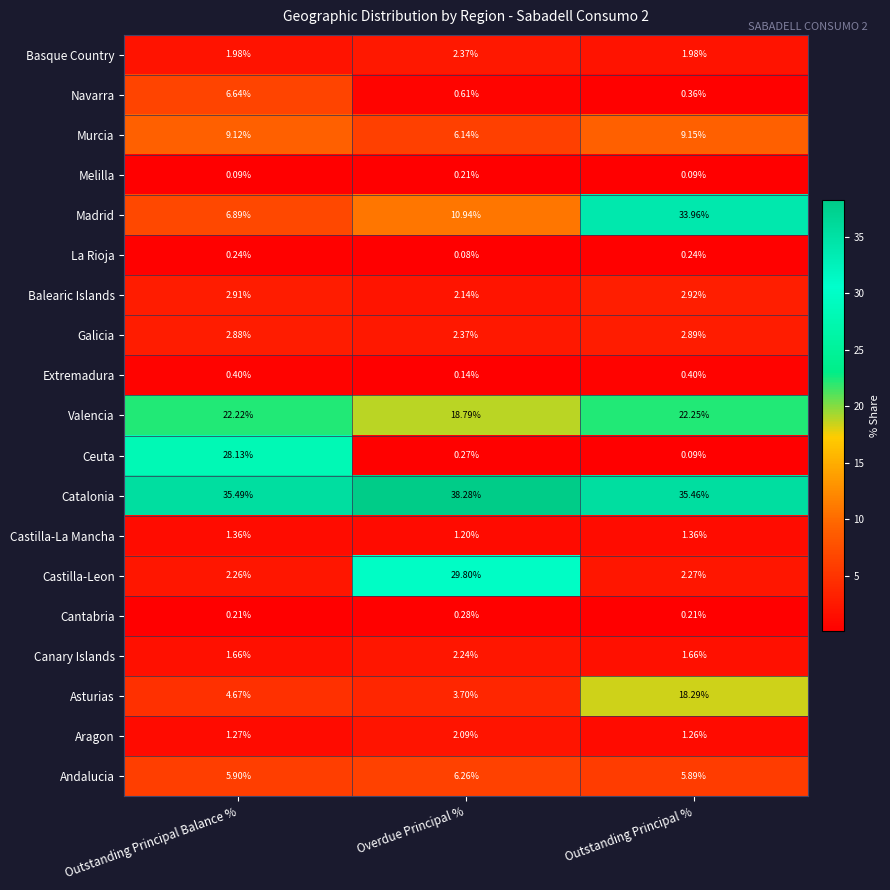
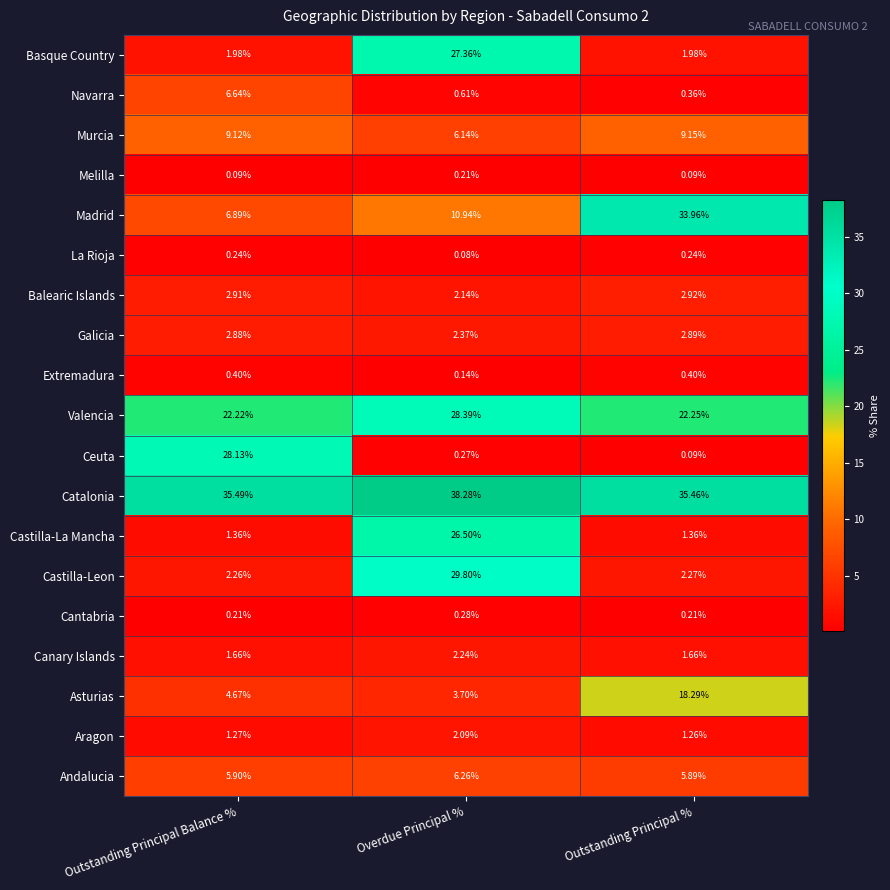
  {
    "Basque Country": {
      "Outstanding Principal Balance %": "1.98%",
-     "Overdue Principal %": "2.37%",
+     "Overdue Principal %": "27.36%",
      "Outstanding Principal %": "1.98%"
    },
    "Navarra": {
      "Outstanding Principal Balance %": "6.64%",
      "Overdue Principal %": "0.61%",
      "Outstanding Principal %": "0.36%"
    },
    "Murcia": {
      "Outstanding Principal Balance %": "9.12%",
      "Overdue Principal %": "6.14%",
      "Outstanding Principal %": "9.15%"
    },
    "Melilla": {
      "Outstanding Principal Balance %": "0.09%",
      "Overdue Principal %": "0.21%",
      "Outstanding Principal %": "0.09%"
    },
    "Madrid": {
      "Outstanding Principal Balance %": "6.89%",
      "Overdue Principal %": "10.94%",
      "Outstanding Principal %": "33.96%"
    },
    "La Rioja": {
      "Outstanding Principal Balance %": "0.24%",
      "Overdue Principal %": "0.08%",
      "Outstanding Principal %": "0.24%"
    },
    "Balearic Islands": {
      "Outstanding Principal Balance %": "2.91%",
      "Overdue Principal %": "2.14%",
      "Outstanding Principal %": "2.92%"
    },
    "Galicia": {
      "Outstanding Principal Balance %": "2.88%",
      "Overdue Principal %": "2.37%",
      "Outstanding Principal %": "2.89%"
    },
    "Extremadura": {
      "Outstanding Principal Balance %": "0.40%",
      "Overdue Principal %": "0.14%",
      "Outstanding Principal %": "0.40%"
    },
    "Valencia": {
      "Outstanding Principal Balance %": "22.22%",
-     "Overdue Principal %": "18.79%",
+     "Overdue Principal %": "28.39%",
      "Outstanding Principal %": "22.25%"
    },
    "Ceuta": {
      "Outstanding Principal Balance %": "28.13%",
      "Overdue Principal %": "0.27%",
      "Outstanding Principal %": "0.09%"
    },
    "Catalonia": {
      "Outstanding Principal Balance %": "35.49%",
      "Overdue Principal %": "38.28%",
      "Outstanding Principal %": "35.46%"
    },
    "Castilla-La Mancha": {
      "Outstanding Principal Balance %": "1.36%",
-     "Overdue Principal %": "1.20%",
+     "Overdue Principal %": "26.50%",
      "Outstanding Principal %": "1.36%"
    },
    "Castilla-Leon": {
      "Outstanding Principal Balance %": "2.26%",
      "Overdue Principal %": "29.80%",
      "Outstanding Principal %": "2.27%"
    },
    "Cantabria": {
      "Outstanding Principal Balance %": "0.21%",
      "Overdue Principal %": "0.28%",
      "Outstanding Principal %": "0.21%"
    },
    "Canary Islands": {
      "Outstanding Principal Balance %": "1.66%",
      "Overdue Principal %": "2.24%",
      "Outstanding Principal %": "1.66%"
    },
    "Asturias": {
      "Outstanding Principal Balance %": "4.67%",
      "Overdue Principal %": "3.70%",
      "Outstanding Principal %": "18.29%"
    },
    "Aragon": {
      "Outstanding Principal Balance %": "1.27%",
      "Overdue Principal %": "2.09%",
      "Outstanding Principal %": "1.26%"
    },
    "Andalucia": {
      "Outstanding Principal Balance %": "5.90%",
      "Overdue Principal %": "6.26%",
      "Outstanding Principal %": "5.89%"
    }
  }
